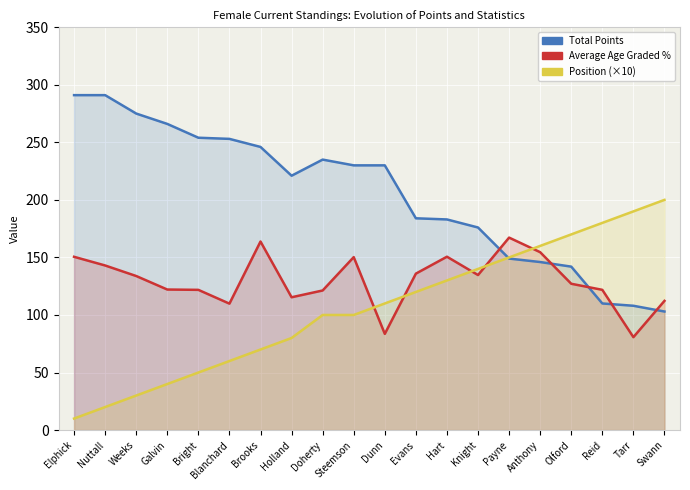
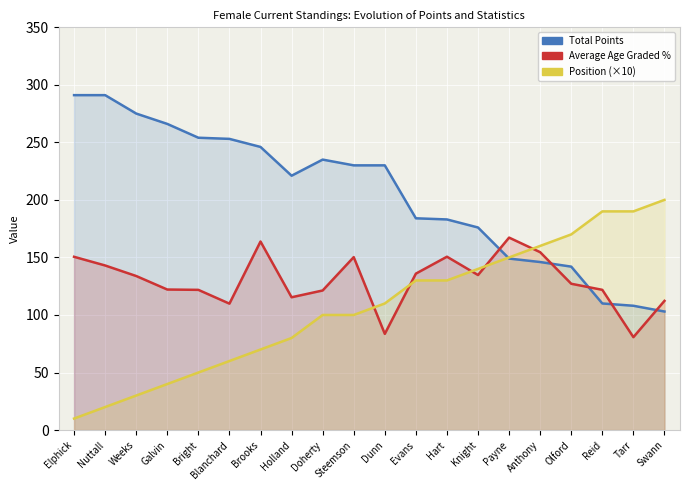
  {
    "Total Points": {
      "Elphick": 291,
      "Nuttall": 291,
      "Weeks": 275,
      "Galvin": 266,
      "Bright": 254,
      "Blanchard": 253,
      "Brooks": 246,
      "Holland": 221,
      "Doherty": 235,
      "Steemson": 230,
      "Dunn": 230,
      "Evans": 184,
      "Hart": 183,
      "Knight": 176,
      "Anthony": 146,
      "Olford": 142,
      "Reid": 110,
      "Tarr": 108,
      "Swann": 103
    },
    "Average Age Graded %": {
      "Elphick": 151,
      "Nuttall": 143,
      "Weeks": 134,
      "Galvin": 122,
      "Bright": 122,
      "Blanchard": 110,
      "Brooks": 164,
      "Holland": 115,
      "Doherty": 121,
      "Steemson": 150,
      "Dunn": 84,
      "Evans": 136,
      "Hart": 151,
      "Knight": 135,
      "Payne": 167,
      "Anthony": 155,
      "Olford": 127,
      "Reid": 122,
      "Tarr": 81,
      "Swann": 112
    },
    "Position (×10)": {
      "Elphick": 10,
      "Nuttall": 20,
      "Weeks": 30,
      "Galvin": 40,
      "Bright": 50,
      "Blanchard": 60,
      "Brooks": 70,
      "Holland": 80,
      "Doherty": 100,
      "Steemson": 100,
      "Dunn": 110,
-     "Evans": 120,
+     "Evans": 130,
      "Hart": 130,
      "Knight": 140,
      "Anthony": 160,
      "Olford": 170,
-     "Reid": 180,
+     "Reid": 190,
      "Tarr": 190,
      "Swann": 200
    }
  }
